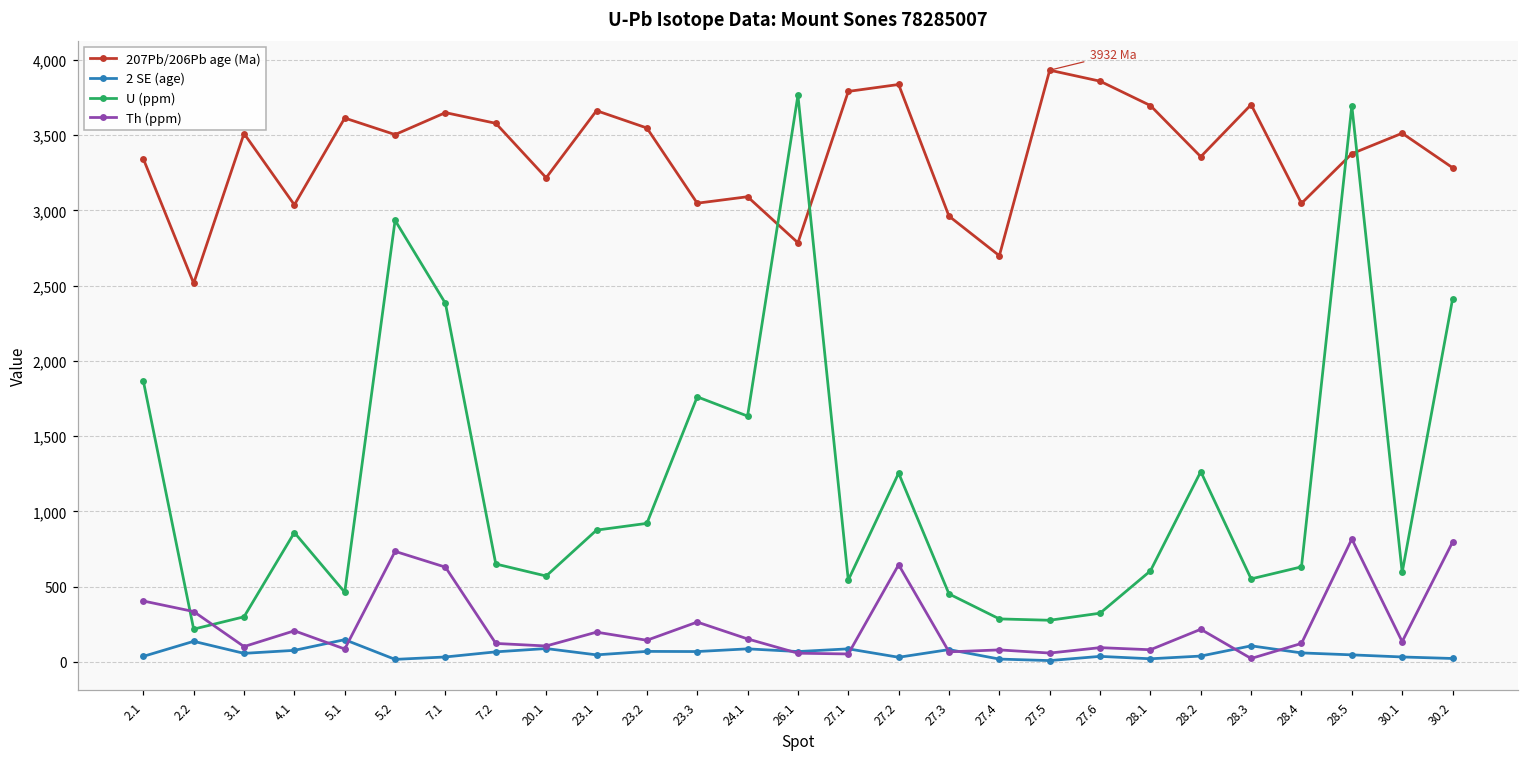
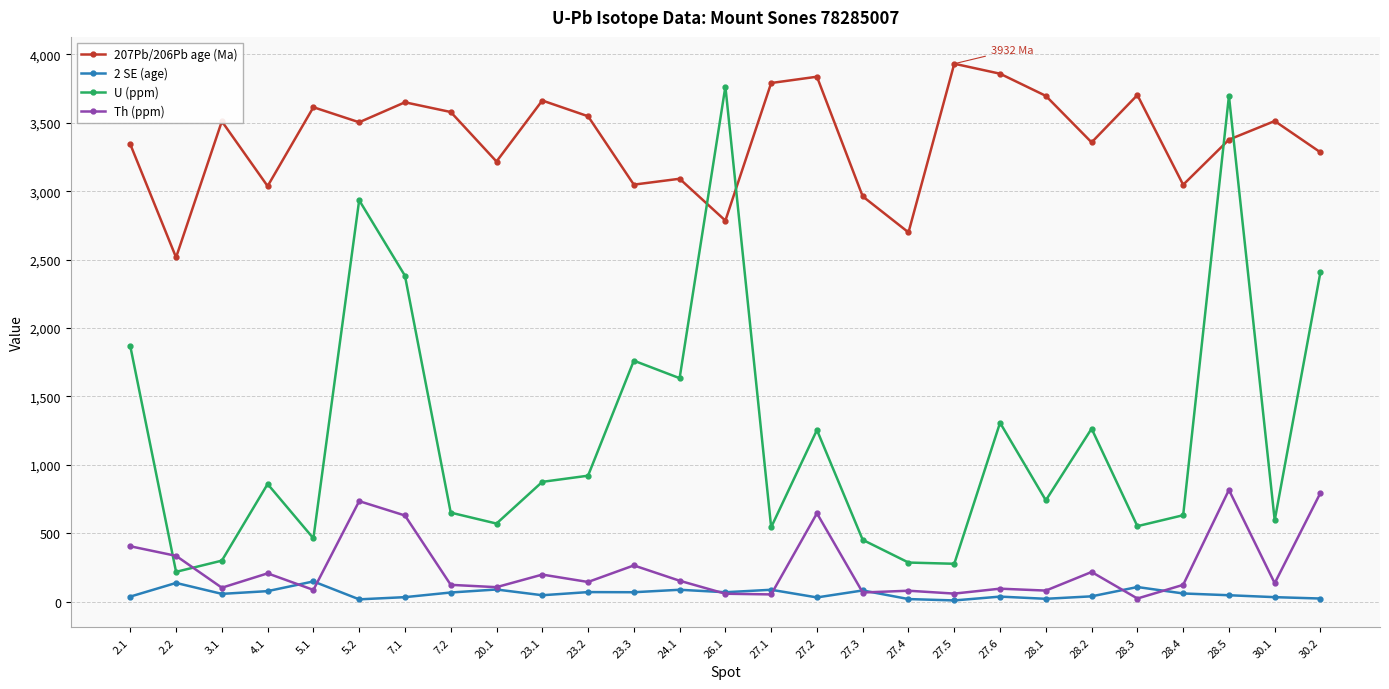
  {
    "207Pb/206Pb age (Ma)": {
      "27.5": "3932"
    },
    "2 SE (age)": {
      "2.1": "40",
      "2.2": "140",
      "3.1": "60",
      "4.1": "80",
      "5.1": "150",
      "5.2": "20",
      "7.1": "30",
      "7.2": "70",
      "23.1": "50",
      "23.2": "70",
      "23.3": "70",
      "24.1": "90",
      "27.1": "90",
      "27.2": "30",
      "27.4": "20",
      "27.5": "10",
      "27.6": "40",
      "28.1": "20",
      "28.2": "40",
      "28.3": "110",
      "28.4": "60",
      "28.5": "50",
      "30.1": "30",
      "30.2": "20"
    },
    "U (ppm)": {
      "2.1": "1,870",
      "2.2": "220",
      "3.1": "300",
      "4.1": "860",
      "5.1": "460",
      "5.2": "2,930",
      "7.1": "2,380",
      "7.2": "650",
      "20.1": "570",
      "23.1": "880",
      "23.2": "920",
      "23.3": "1,760",
      "24.1": "1,630",
      "26.1": "3,770",
      "27.1": "540",
      "27.2": "1,250",
      "27.3": "450",
      "27.4": "290",
      "27.5": "280",
-     "27.6": "320",
-     "28.1": "600",
+     "27.6": "1,310",
+     "28.1": "740",
      "28.2": "1,260",
      "28.3": "550",
      "28.4": "630",
      "28.5": "3,700",
      "30.1": "590",
      "30.2": "2,410"
    },
    "Th (ppm)": {
      "2.1": "400",
      "2.2": "330",
      "3.1": "100",
      "4.1": "210",
      "5.1": "90",
      "5.2": "730",
      "7.1": "630",
      "7.2": "120",
      "23.1": "200",
      "23.2": "140",
      "23.3": "260",
      "24.1": "150",
      "27.1": "50",
      "27.2": "650",
      "27.4": "80",
      "27.5": "60",
      "27.6": "90",
      "28.1": "80",
      "28.2": "220",
      "28.3": "20",
      "28.4": "120",
      "28.5": "820",
      "30.1": "130",
      "30.2": "800"
    }
  }
